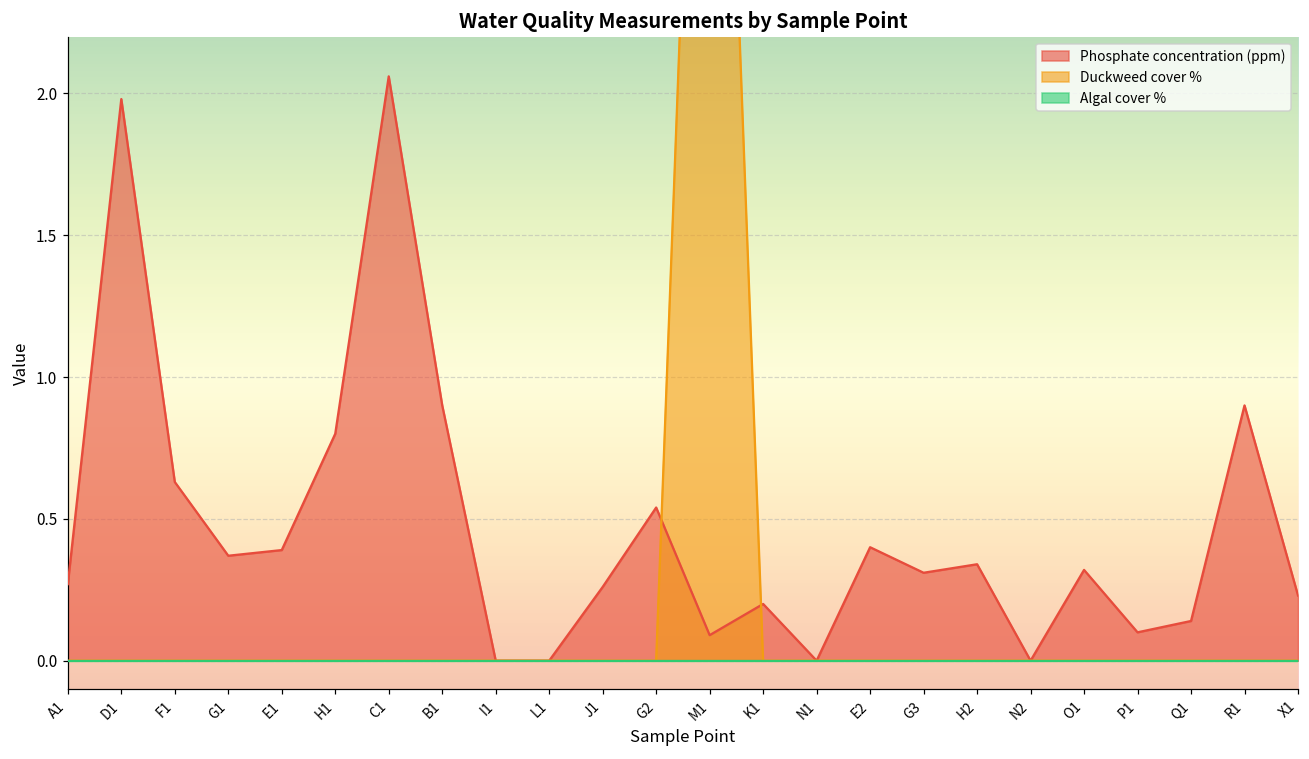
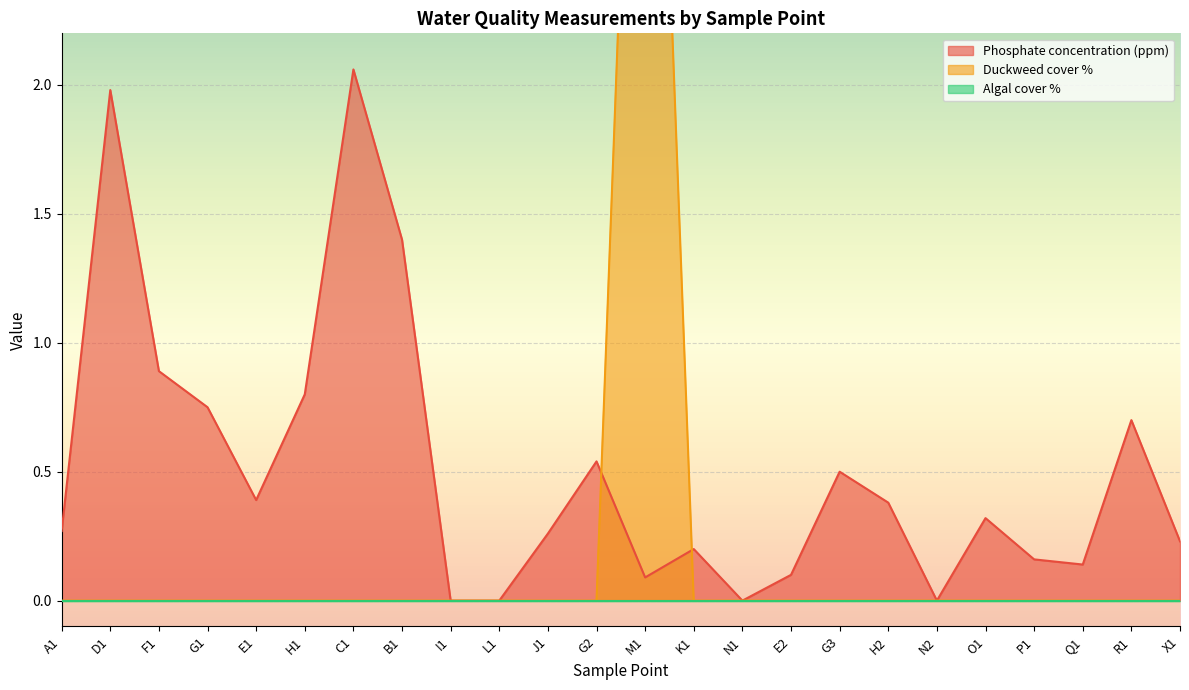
  {
    "Phosphate concentration (ppm)": {
      "A1": 0.27,
      "D1": 1.98,
-     "F1": 0.63,
-     "G1": 0.37,
+     "F1": 0.89,
+     "G1": 0.75,
      "E1": 0.39,
      "H1": 0.80,
      "C1": 2.06,
-     "B1": 0.9,
+     "B1": 1.4,
      "J1": 0.26,
      "G2": 0.54,
      "M1": 0.09,
      "K1": 0.20,
-     "E2": 0.4,
-     "G3": 0.31,
-     "H2": 0.34,
+     "E2": 0.1,
+     "G3": 0.50,
+     "H2": 0.38,
      "O1": 0.32,
-     "P1": 0.10,
+     "P1": 0.16,
      "Q1": 0.14,
-     "R1": 0.9,
+     "R1": 0.7,
      "X1": 0.23
    },
    "Algal cover %": {
      "M1": 0.00
    }
  }
